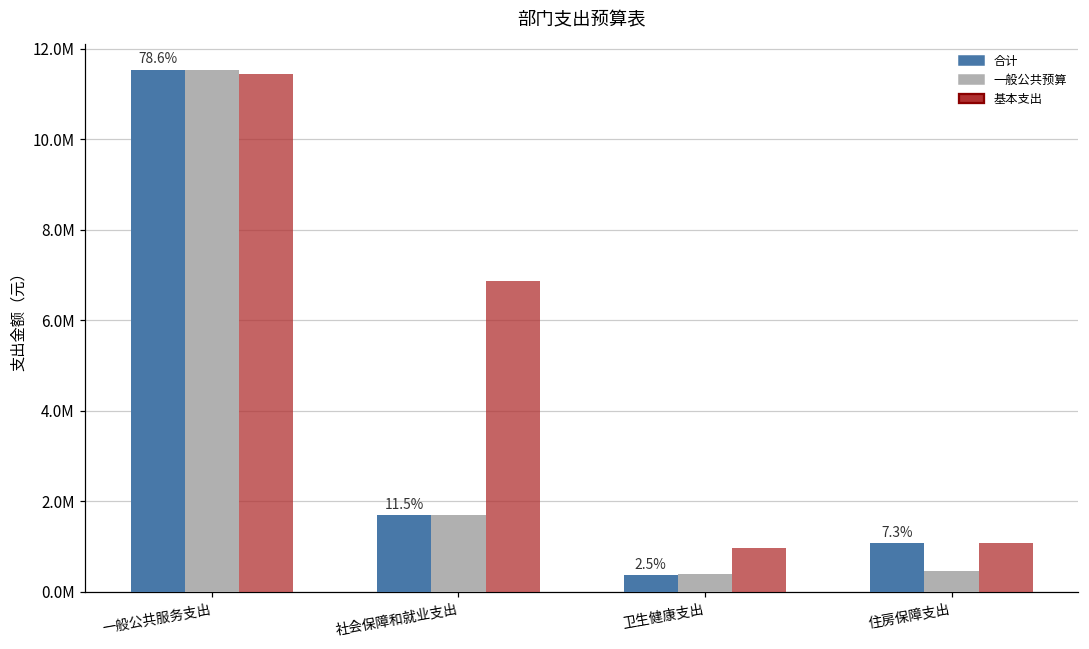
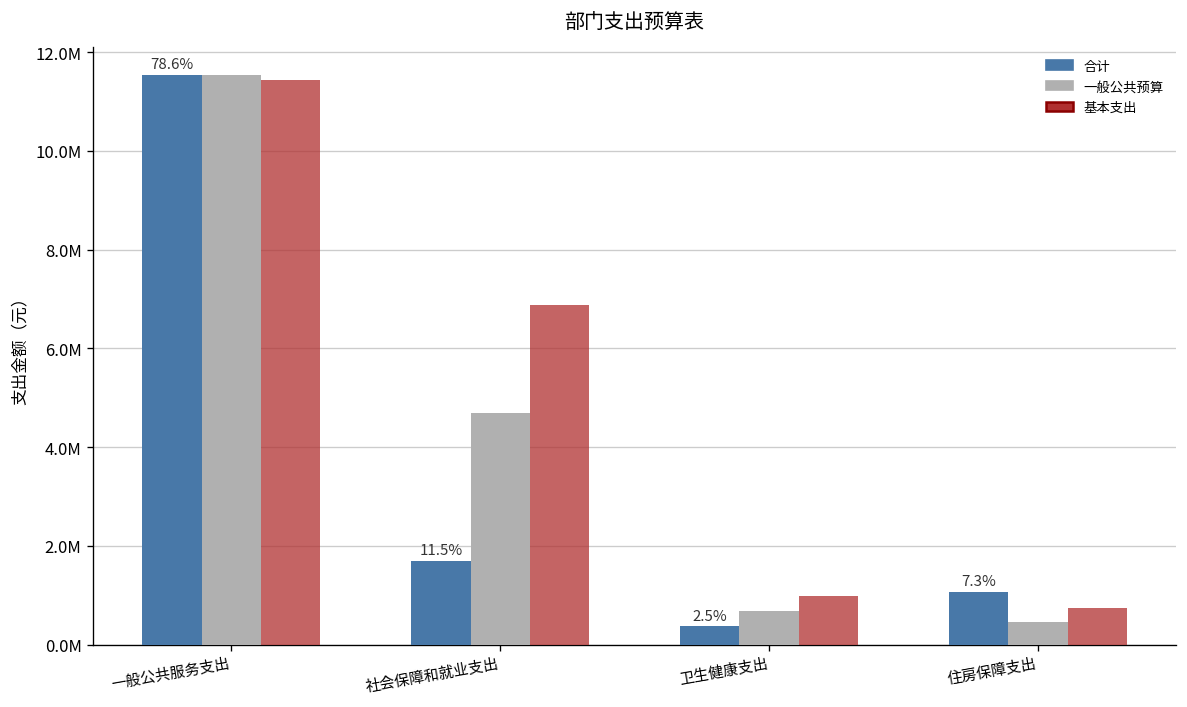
  {
    "一般公共预算": {
      "一般公共服务支出": 11500000,
-     "社会保障和就业支出": 1700000,
-     "卫生健康支出": 400000,
+     "社会保障和就业支出": 4700000,
+     "卫生健康支出": 700000,
      "住房保障支出": 500000
    },
    "基本支出": {
      "一般公共服务支出": 11400000,
      "社会保障和就业支出": 6900000,
      "卫生健康支出": 1000000,
-     "住房保障支出": 1100000
+     "住房保障支出": 700000
    }
  }
